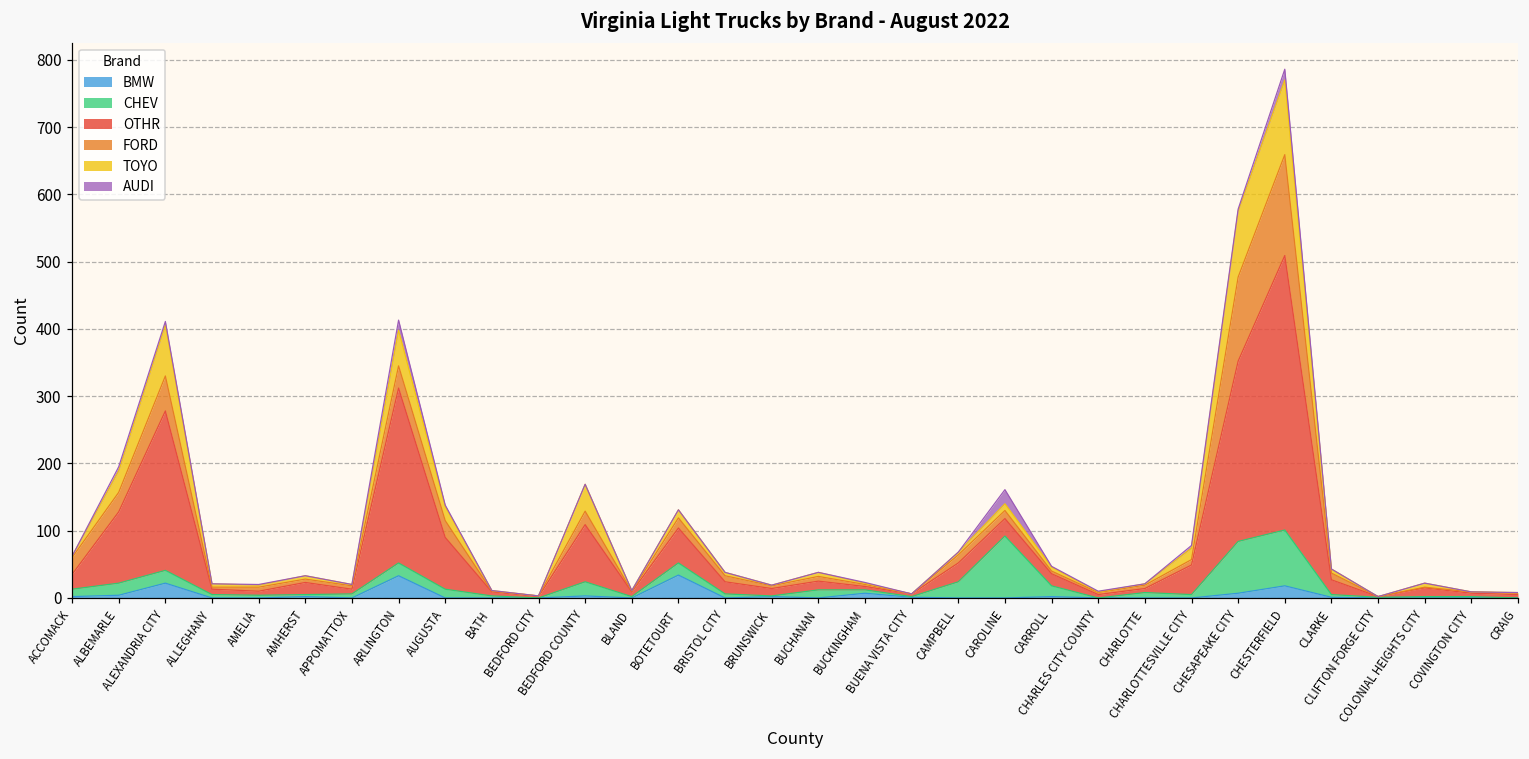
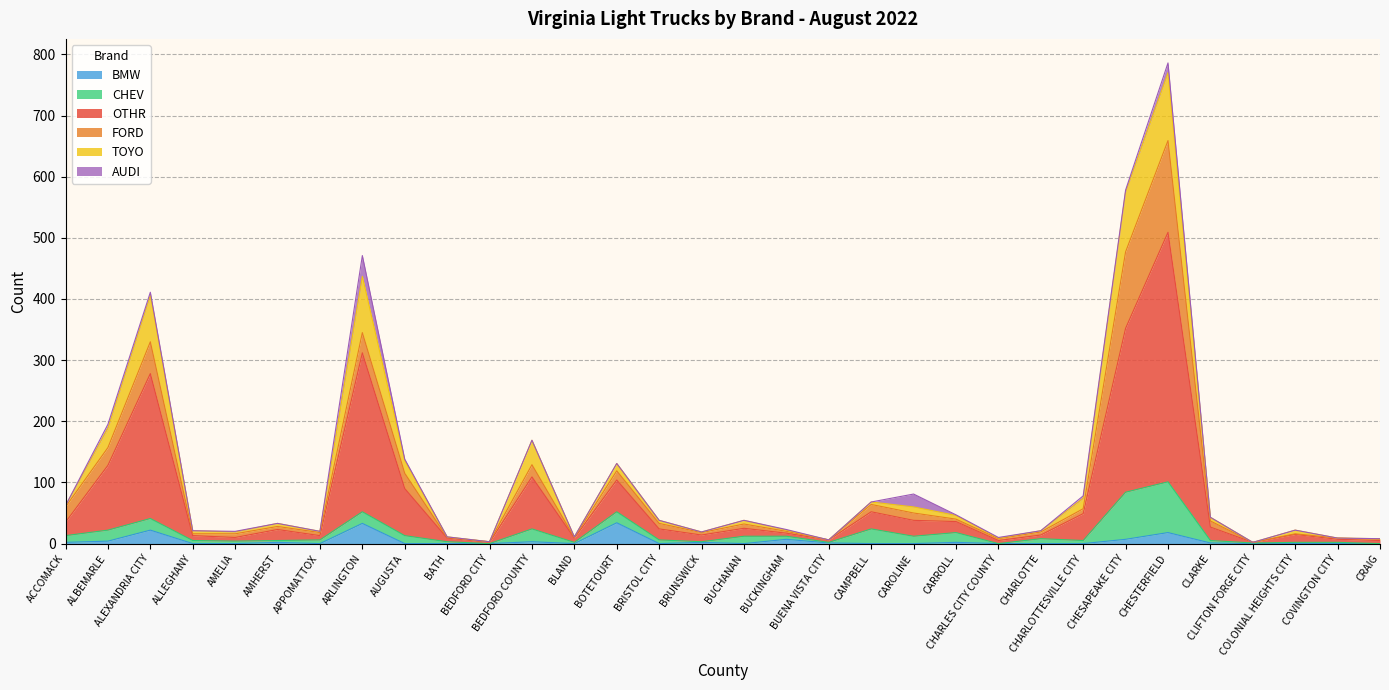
  {
    "BMW": {
      "ACCOMACK": 0,
      "ALBEMARLE": 0,
      "ALEXANDRIA CITY": 20,
      "ALLEGHANY": 0,
      "APPOMATTOX": 0,
      "ARLINGTON": 30,
      "AUGUSTA": 0,
      "BEDFORD COUNTY": 0,
      "BOTETOURT": 30,
      "BRISTOL CITY": 0,
      "BUCHANAN": 0,
      "BUCKINGHAM": 10,
      "CAMPBELL": 0,
      "CAROLINE": 0,
      "CARROLL": 0,
      "CHARLOTTE": 0,
      "CHARLOTTESVILLE CITY": 0,
      "CHESAPEAKE CITY": 10,
      "CHESTERFIELD": 20
    },
    "CHEV": {
      "ACCOMACK": 10,
      "ALBEMARLE": 20,
      "ALEXANDRIA CITY": 20,
      "ALLEGHANY": 10,
      "APPOMATTOX": 10,
      "ARLINGTON": 20,
      "AUGUSTA": 10,
      "BEDFORD COUNTY": 20,
      "BOTETOURT": 20,
      "BRISTOL CITY": 10,
      "BUCHANAN": 10,
      "BUCKINGHAM": 10,
      "CAMPBELL": 20,
-     "CAROLINE": 90,
+     "CAROLINE": 10,
      "CARROLL": 20,
      "CHARLOTTE": 10,
      "CHARLOTTESVILLE CITY": 10,
      "CHESAPEAKE CITY": 80,
      "CHESTERFIELD": 80
    },
    "TOYO": {
      "ALBEMARLE": 30,
      "ALEXANDRIA CITY": 80,
-     "ARLINGTON": 50,
+     "ARLINGTON": 90,
      "CAROLINE": 10,
      "CHESTERFIELD": 110
    },
    "AUDI": {
      "ALBEMARLE": 10,
      "ALEXANDRIA CITY": 10,
-     "ARLINGTON": 20,
+     "ARLINGTON": 30,
      "CAROLINE": 20,
      "CHESTERFIELD": 20
    }
  }
